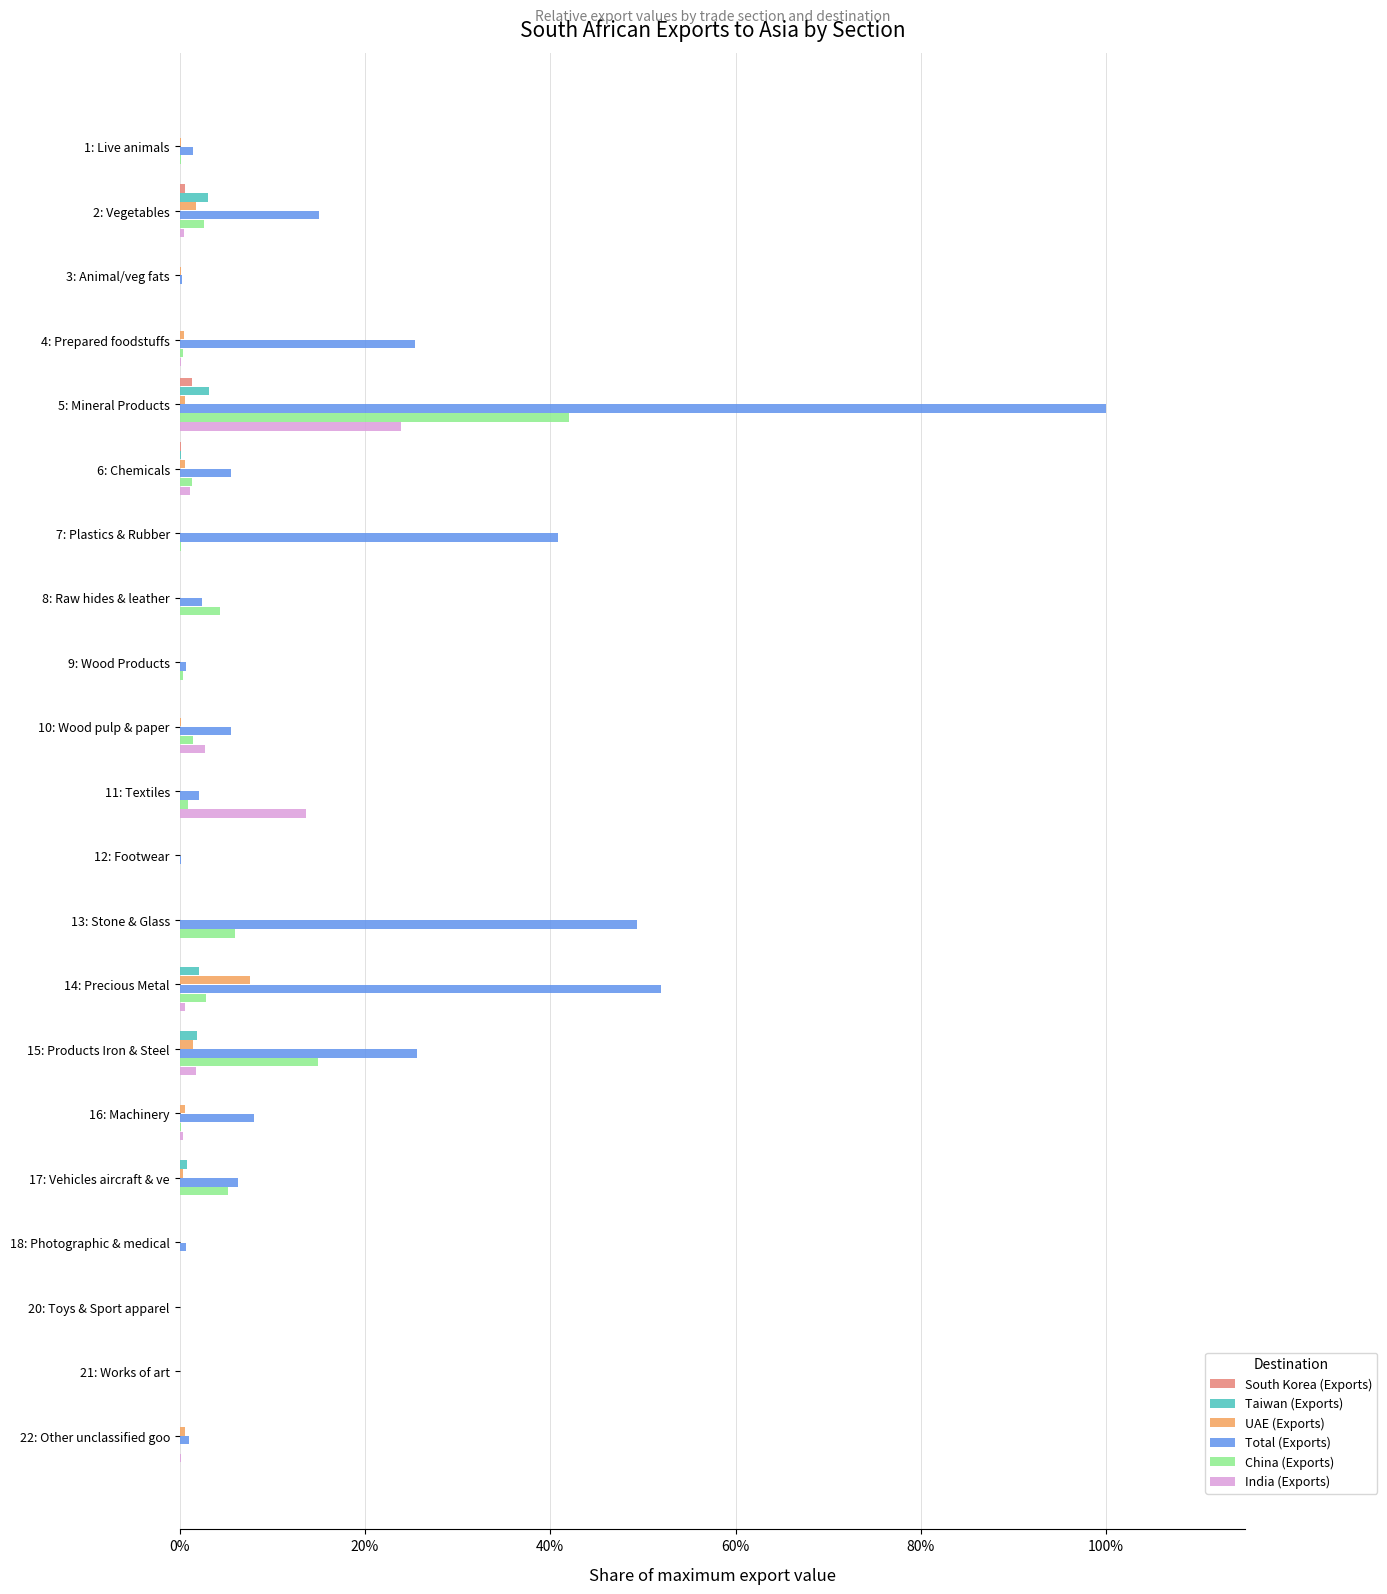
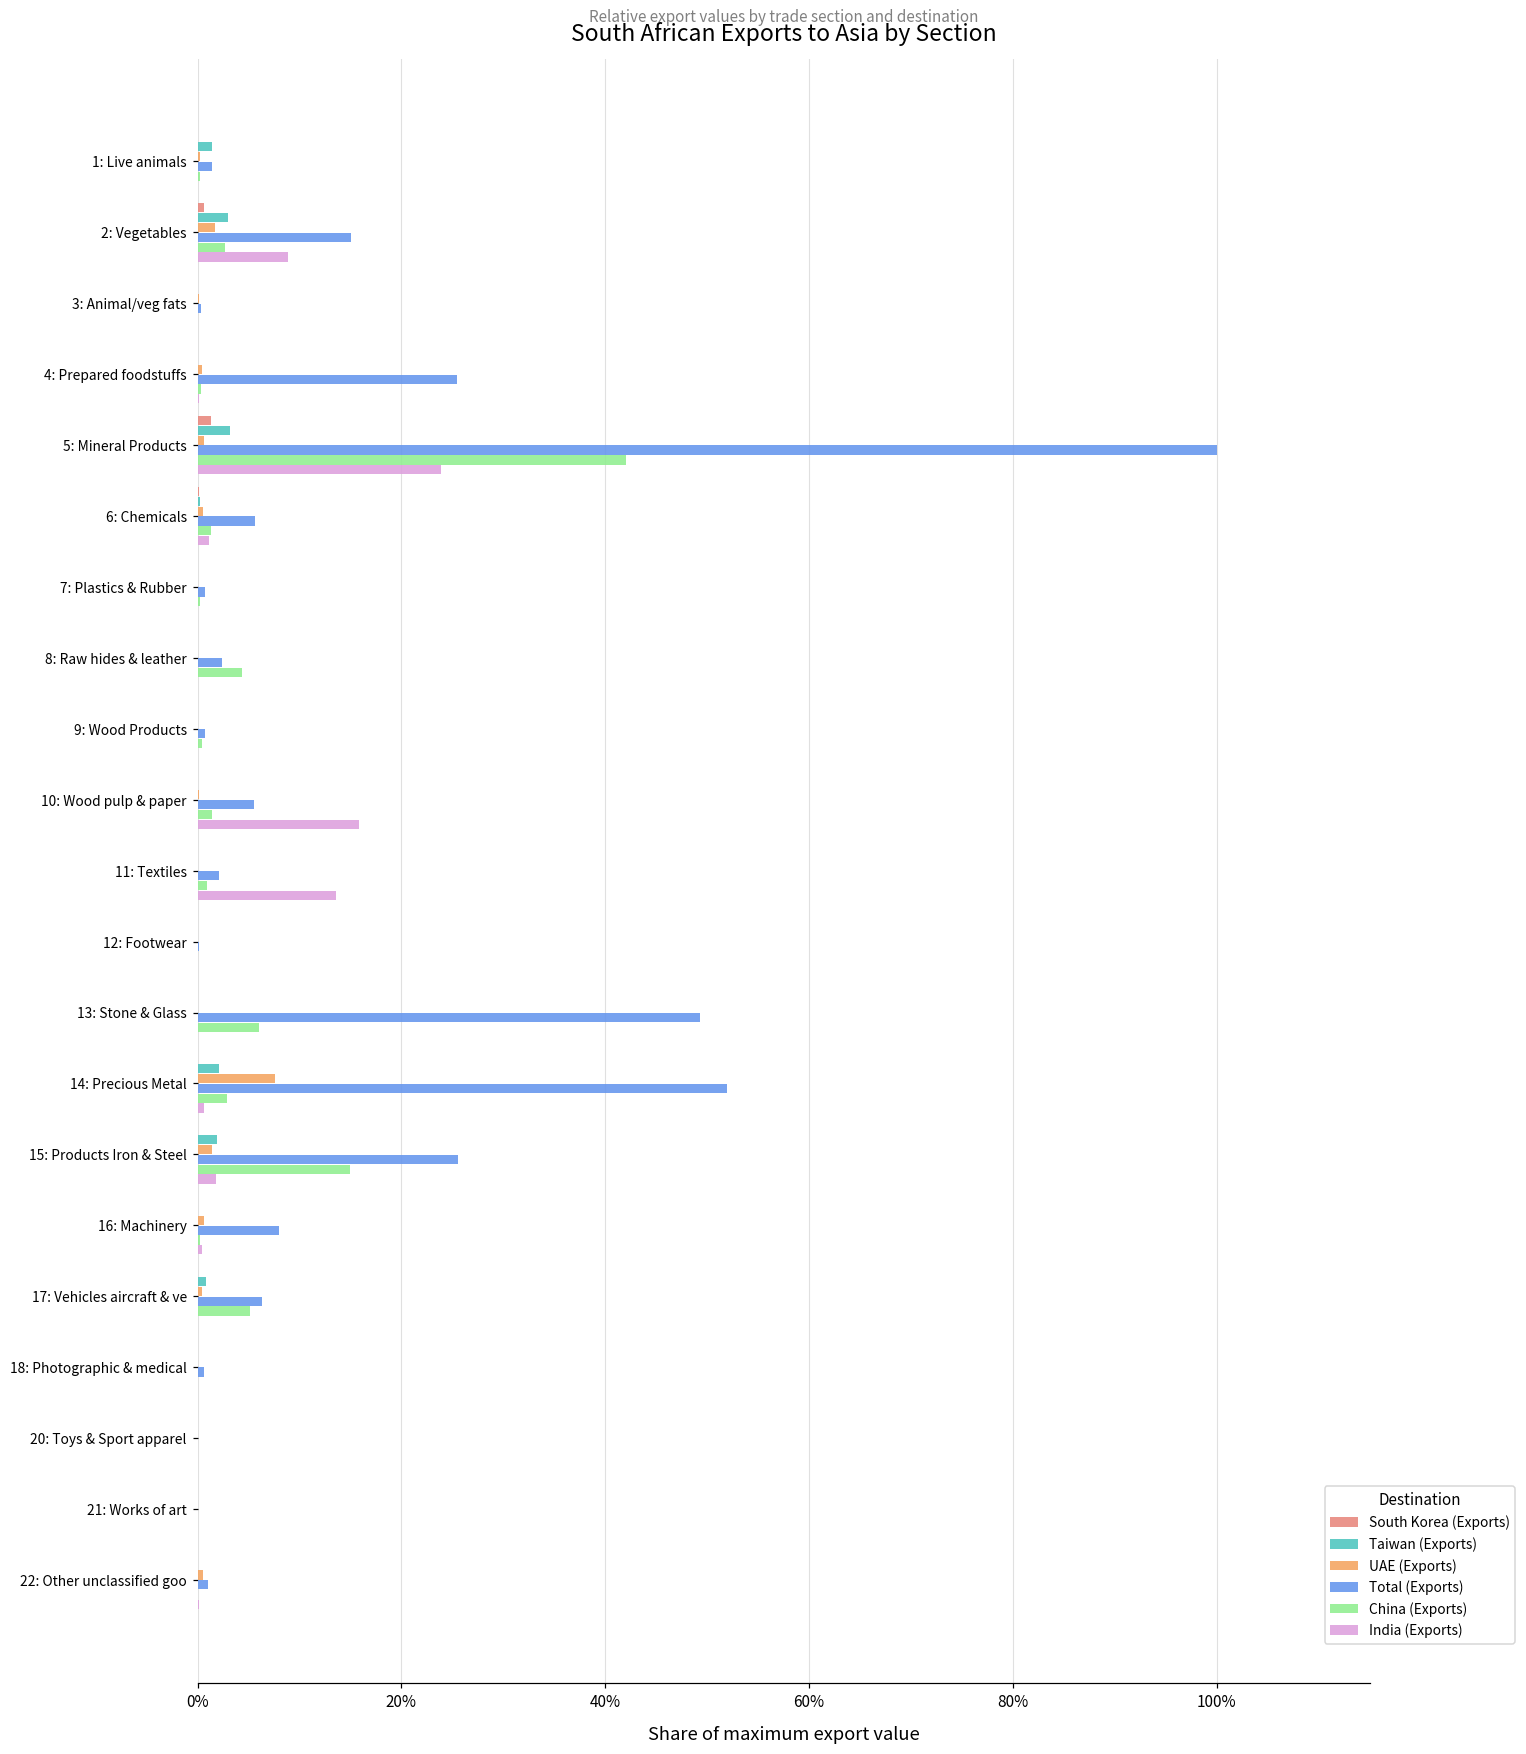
  {
    "Taiwan (Exports)": {
-     "1: Live animals": "0%",
+     "1: Live animals": "1%",
      "2: Vegetables": "3%",
      "5: Mineral Products": "3%",
      "14: Precious Metal": "2%",
      "15: Products Iron & Steel": "2%",
      "17: Vehicles aircraft & ve": "1%"
    },
    "Total (Exports)": {
      "1: Live animals": "1%",
      "2: Vegetables": "15%",
      "3: Animal/veg fats": "0%",
      "4: Prepared foodstuffs": "25%",
      "5: Mineral Products": "100%",
      "6: Chemicals": "6%",
-     "7: Plastics & Rubber": "41%",
+     "7: Plastics & Rubber": "1%",
      "8: Raw hides & leather": "2%",
      "9: Wood Products": "1%",
      "10: Wood pulp & paper": "6%",
      "11: Textiles": "2%",
      "13: Stone & Glass": "49%",
      "14: Precious Metal": "52%",
      "15: Products Iron & Steel": "26%",
      "16: Machinery": "8%",
      "17: Vehicles aircraft & ve": "6%",
      "18: Photographic & medical": "1%",
      "22: Other unclassified goo": "1%"
    },
    "China (Exports)": {
      "2: Vegetables": "3%",
      "4: Prepared foodstuffs": "0%",
      "5: Mineral Products": "42%",
      "6: Chemicals": "1%",
      "8: Raw hides & leather": "4%",
      "9: Wood Products": "0%",
      "10: Wood pulp & paper": "1%",
      "11: Textiles": "1%",
      "13: Stone & Glass": "6%",
      "14: Precious Metal": "3%",
      "15: Products Iron & Steel": "15%",
      "17: Vehicles aircraft & ve": "5%"
    },
    "India (Exports)": {
-     "2: Vegetables": "0%",
+     "2: Vegetables": "9%",
      "5: Mineral Products": "24%",
      "6: Chemicals": "1%",
-     "10: Wood pulp & paper": "3%",
+     "10: Wood pulp & paper": "16%",
      "11: Textiles": "14%",
      "14: Precious Metal": "1%",
      "15: Products Iron & Steel": "2%",
      "16: Machinery": "0%"
    }
  }
